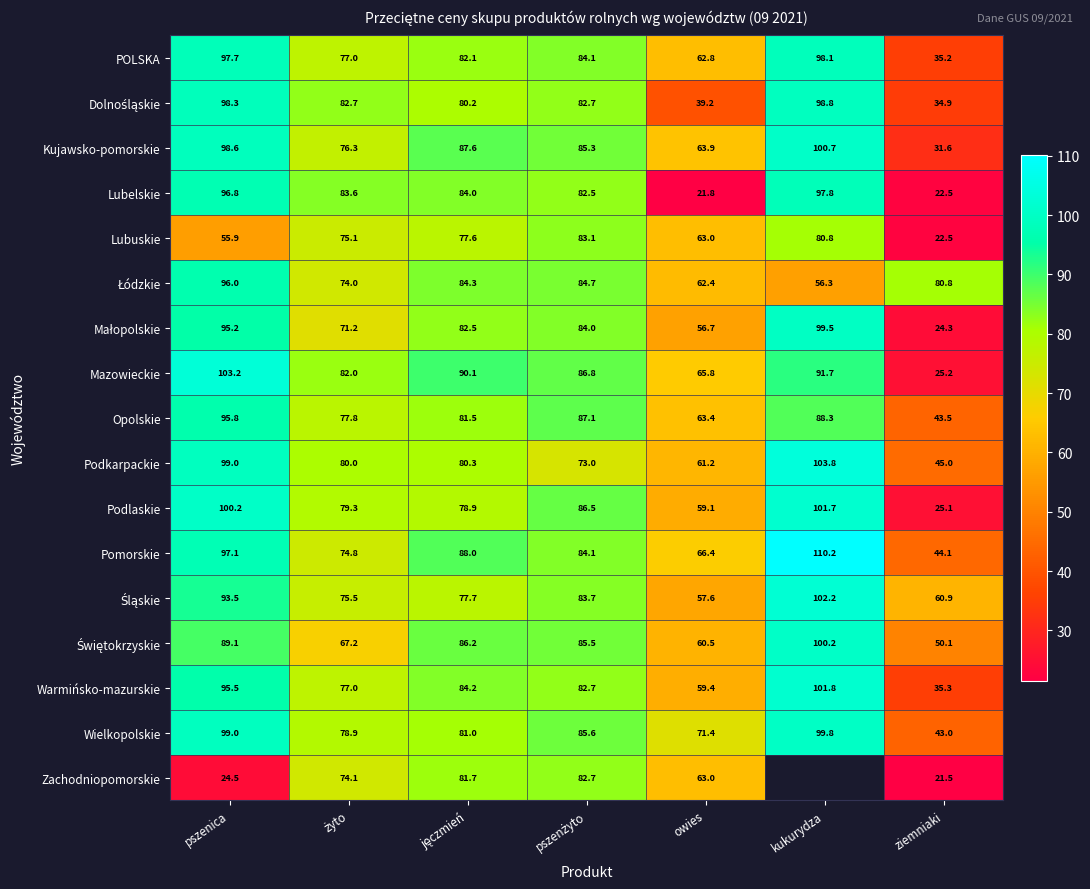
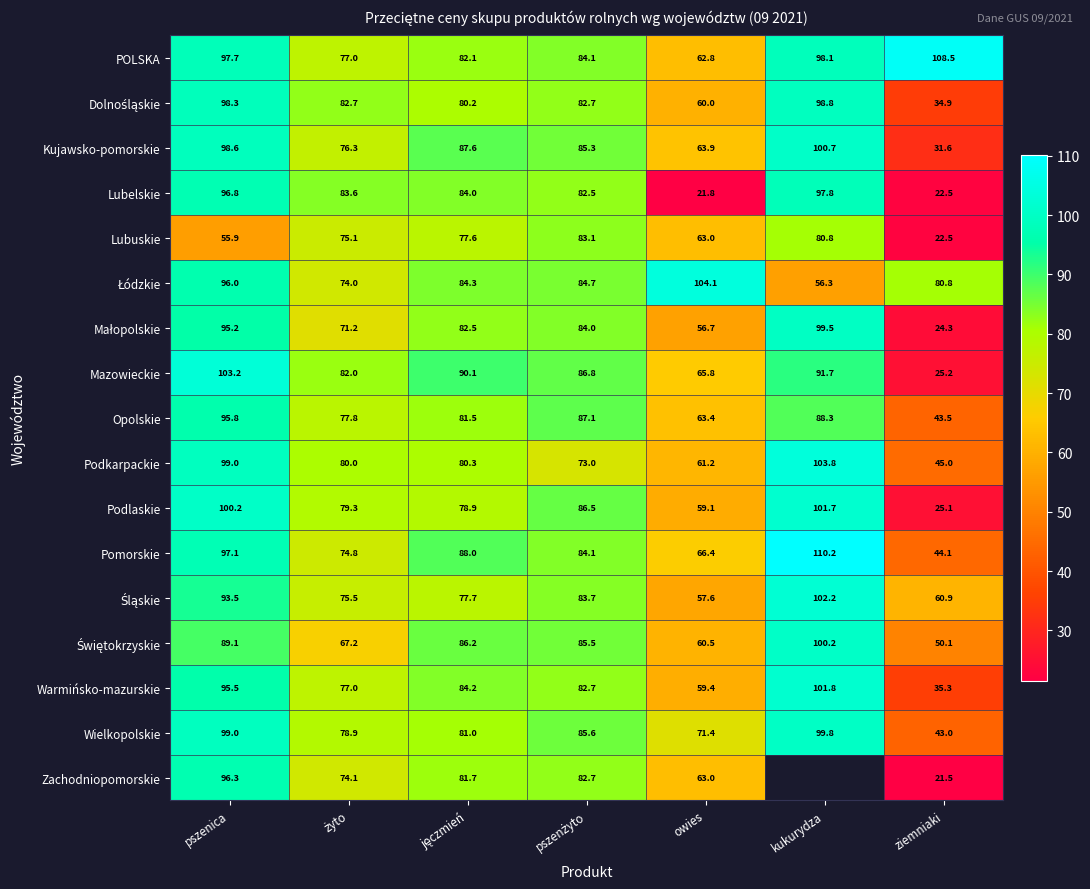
  {
    "POLSKA": {
      "pszenica": 97.7,
      "żyto": 77.0,
      "jęczmień": 82.1,
      "pszenżyto": 84.1,
      "owies": 62.8,
      "kukurydza": 98.1,
-     "ziemniaki": 35.2
+     "ziemniaki": 108.5
    },
    "Dolnośląskie": {
      "pszenica": 98.3,
      "żyto": 82.7,
      "jęczmień": 80.2,
      "pszenżyto": 82.7,
-     "owies": 39.2,
+     "owies": 60.0,
      "kukurydza": 98.8,
      "ziemniaki": 34.9
    },
    "Kujawsko-pomorskie": {
      "pszenica": 98.6,
      "żyto": 76.3,
      "jęczmień": 87.6,
      "pszenżyto": 85.3,
      "owies": 63.9,
      "kukurydza": 100.7,
      "ziemniaki": 31.6
    },
    "Lubelskie": {
      "pszenica": 96.8,
      "żyto": 83.6,
      "jęczmień": 84.0,
      "pszenżyto": 82.5,
      "owies": 21.8,
      "kukurydza": 97.8,
      "ziemniaki": 22.5
    },
    "Lubuskie": {
      "pszenica": 55.9,
      "żyto": 75.1,
      "jęczmień": 77.6,
      "pszenżyto": 83.1,
      "owies": 63.0,
      "kukurydza": 80.8,
      "ziemniaki": 22.5
    },
    "Łódzkie": {
      "pszenica": 96.0,
      "żyto": 74.0,
      "jęczmień": 84.3,
      "pszenżyto": 84.7,
-     "owies": 62.4,
+     "owies": 104.1,
      "kukurydza": 56.3,
      "ziemniaki": 80.8
    },
    "Małopolskie": {
      "pszenica": 95.2,
      "żyto": 71.2,
      "jęczmień": 82.5,
      "pszenżyto": 84.0,
      "owies": 56.7,
      "kukurydza": 99.5,
      "ziemniaki": 24.3
    },
    "Mazowieckie": {
      "pszenica": 103.2,
      "żyto": 82.0,
      "jęczmień": 90.1,
      "pszenżyto": 86.8,
      "owies": 65.8,
      "kukurydza": 91.7,
      "ziemniaki": 25.2
    },
    "Opolskie": {
      "pszenica": 95.8,
      "żyto": 77.8,
      "jęczmień": 81.5,
      "pszenżyto": 87.1,
      "owies": 63.4,
      "kukurydza": 88.3,
      "ziemniaki": 43.5
    },
    "Podkarpackie": {
      "pszenica": 99.0,
      "żyto": 80.0,
      "jęczmień": 80.3,
      "pszenżyto": 73.0,
      "owies": 61.2,
      "kukurydza": 103.8,
      "ziemniaki": 45.0
    },
    "Podlaskie": {
      "pszenica": 100.2,
      "żyto": 79.3,
      "jęczmień": 78.9,
      "pszenżyto": 86.5,
      "owies": 59.1,
      "kukurydza": 101.7,
      "ziemniaki": 25.1
    },
    "Pomorskie": {
      "pszenica": 97.1,
      "żyto": 74.8,
      "jęczmień": 88.0,
      "pszenżyto": 84.1,
      "owies": 66.4,
      "kukurydza": 110.2,
      "ziemniaki": 44.1
    },
    "Śląskie": {
      "pszenica": 93.5,
      "żyto": 75.5,
      "jęczmień": 77.7,
      "pszenżyto": 83.7,
      "owies": 57.6,
      "kukurydza": 102.2,
      "ziemniaki": 60.9
    },
    "Świętokrzyskie": {
      "pszenica": 89.1,
      "żyto": 67.2,
      "jęczmień": 86.2,
      "pszenżyto": 85.5,
      "owies": 60.5,
      "kukurydza": 100.2,
      "ziemniaki": 50.1
    },
    "Warmińsko-mazurskie": {
      "pszenica": 95.5,
      "żyto": 77.0,
      "jęczmień": 84.2,
      "pszenżyto": 82.7,
      "owies": 59.4,
      "kukurydza": 101.8,
      "ziemniaki": 35.3
    },
    "Wielkopolskie": {
      "pszenica": 99.0,
      "żyto": 78.9,
      "jęczmień": 81.0,
      "pszenżyto": 85.6,
      "owies": 71.4,
      "kukurydza": 99.8,
      "ziemniaki": 43.0
    },
    "Zachodniopomorskie": {
-     "pszenica": 24.5,
+     "pszenica": 96.3,
      "żyto": 74.1,
      "jęczmień": 81.7,
      "pszenżyto": 82.7,
      "owies": 63.0,
      "ziemniaki": 21.5
    }
  }
